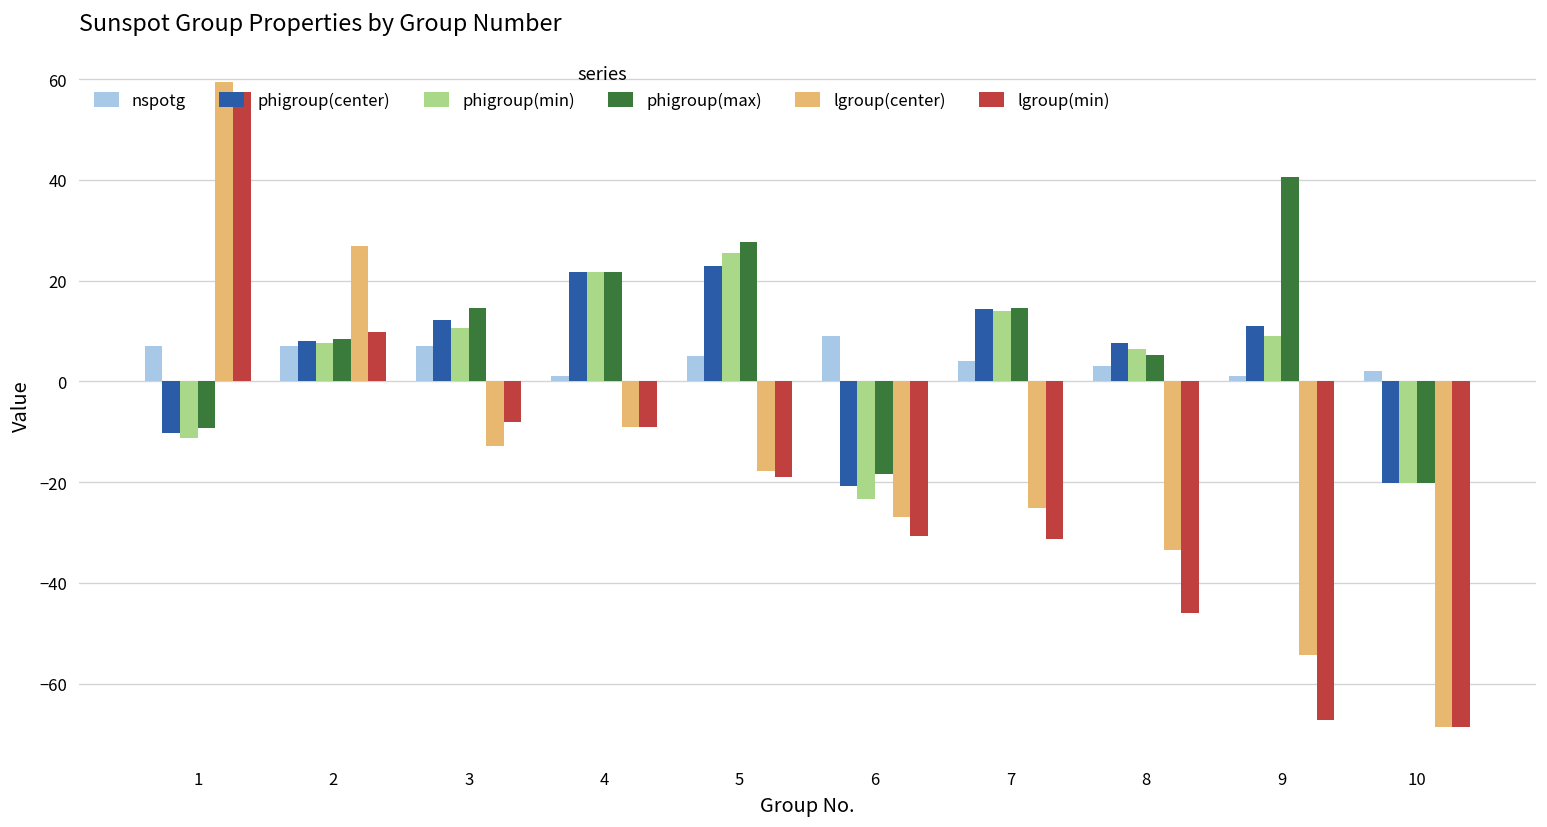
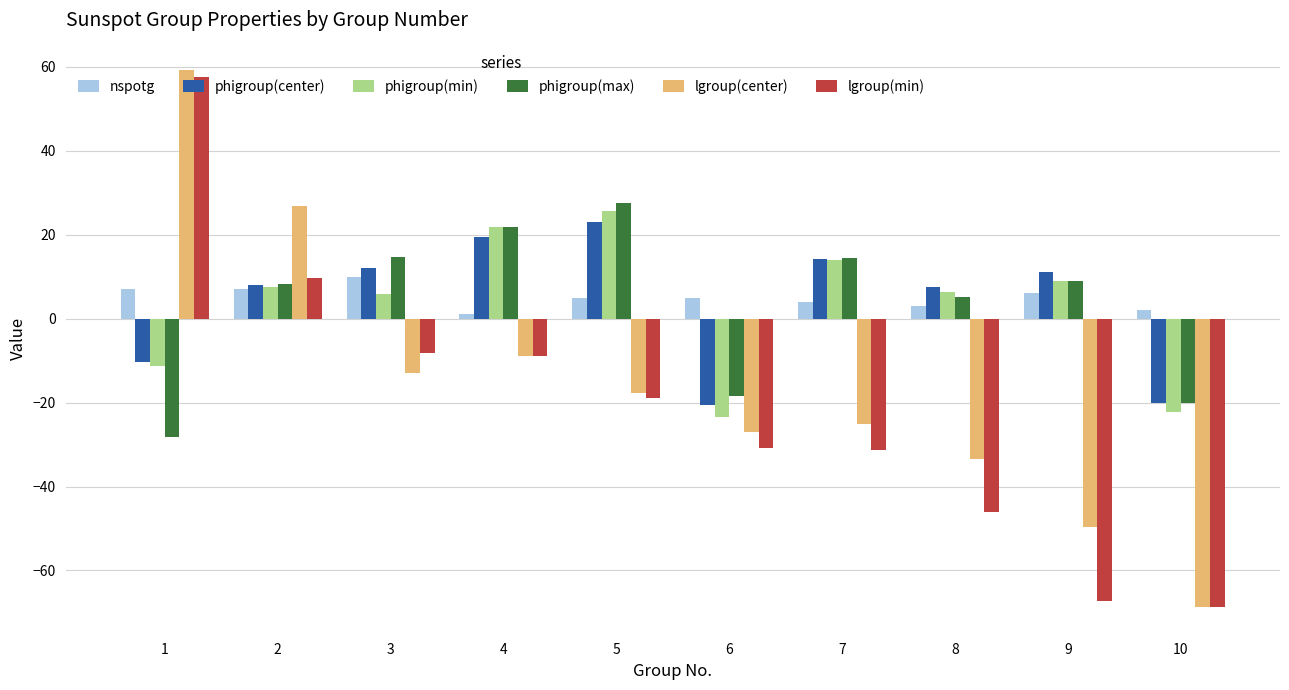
  {
    "nspotg": {
      "1": 7,
      "2": 7,
-     "3": 7,
+     "3": 10,
      "4": 1,
      "5": 5,
-     "6": 9,
+     "6": 5,
      "7": 4,
      "8": 3,
-     "9": 1,
+     "9": 6,
      "10": 2
    },
    "phigroup(center)": {
      "1": -10,
      "2": 8,
      "3": 12,
-     "4": 22,
+     "4": 19,
      "5": 23,
      "6": -21,
      "7": 14,
      "8": 8,
      "9": 11,
      "10": -20
    },
    "phigroup(min)": {
      "1": -11,
      "2": 8,
-     "3": 11,
+     "3": 6,
      "4": 22,
      "5": 26,
      "6": -23,
      "7": 14,
      "8": 6,
      "9": 9,
-     "10": -20
+     "10": -22
    },
    "phigroup(max)": {
-     "1": -9,
+     "1": -28,
      "2": 8,
      "3": 15,
      "4": 22,
      "5": 28,
      "6": -18,
      "7": 15,
      "8": 5,
-     "9": 41,
+     "9": 9,
      "10": -20
    },
    "lgroup(center)": {
      "1": 59,
      "2": 27,
      "3": -13,
      "4": -9,
      "5": -18,
      "6": -27,
      "7": -25,
      "8": -34,
-     "9": -54,
+     "9": -50,
      "10": -69
    },
    "lgroup(min)": {
      "1": 57,
      "2": 10,
      "3": -8,
      "4": -9,
      "5": -19,
      "6": -31,
      "7": -31,
      "8": -46,
      "9": -67,
      "10": -69
    }
  }
